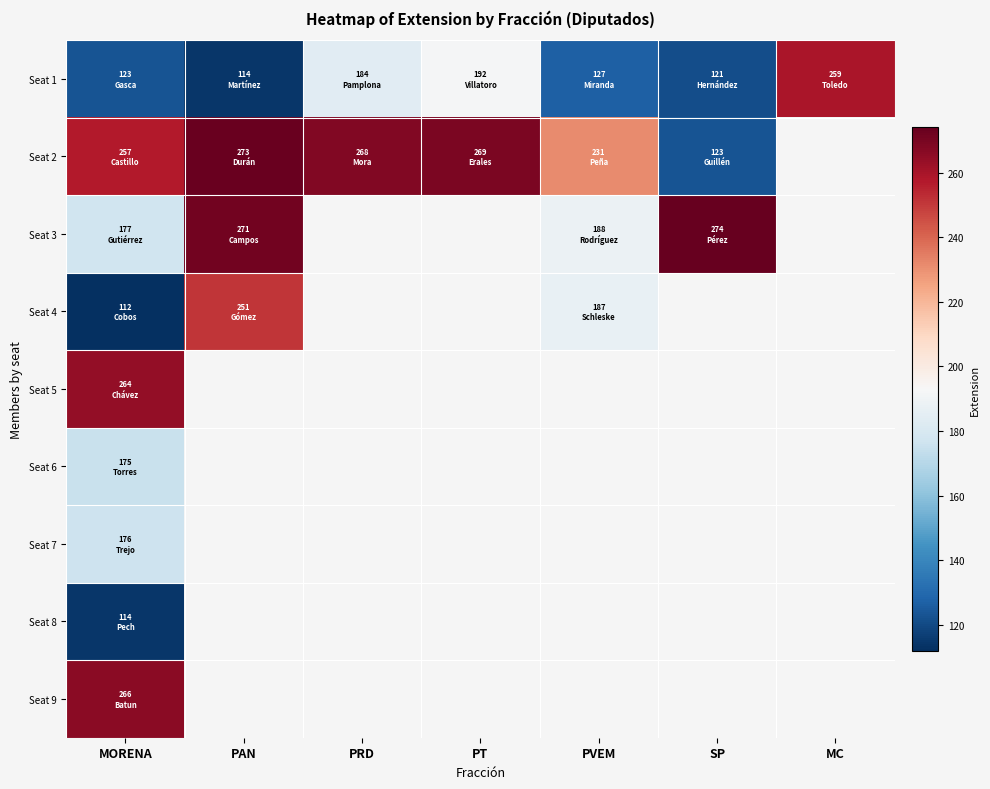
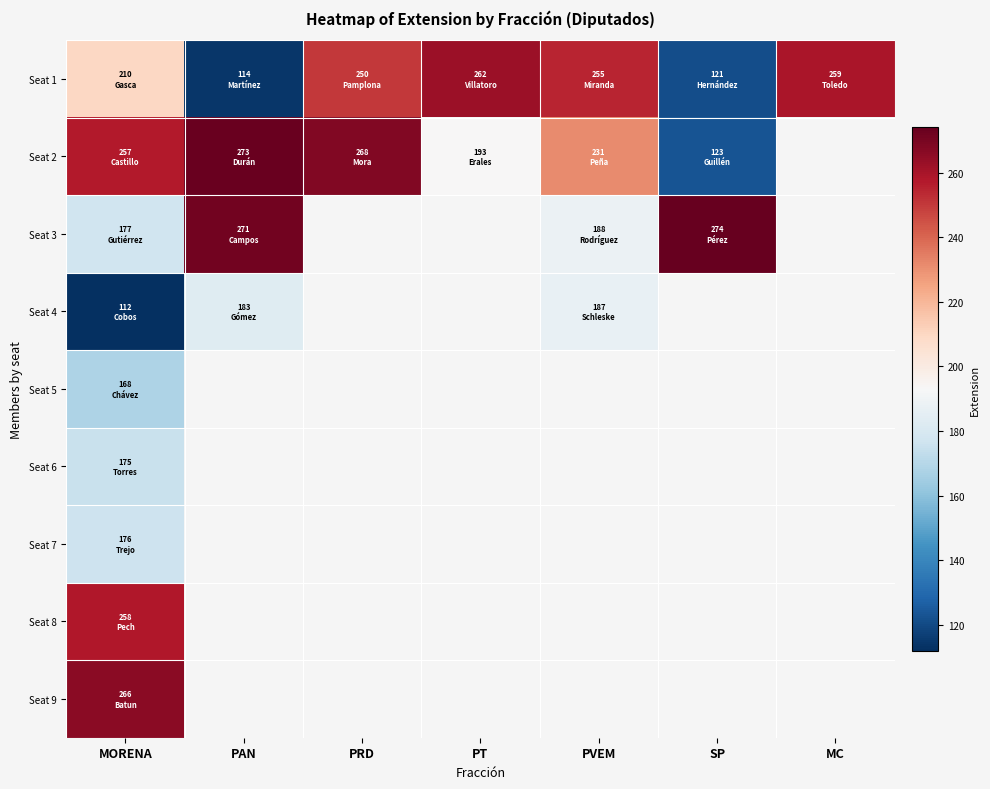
  {
    "Seat 1": {
-     "MORENA": 123,
+     "MORENA": 210,
      "PAN": 114,
-     "PRD": 184,
-     "PT": 192,
-     "PVEM": 127,
+     "PRD": 250,
+     "PT": 262,
+     "PVEM": 255,
      "SP": 121,
      "MC": 259
    },
    "Seat 2": {
      "MORENA": 257,
      "PAN": 273,
      "PRD": 268,
-     "PT": 269,
+     "PT": 193,
      "PVEM": 231,
      "SP": 123
    },
    "Seat 3": {
      "MORENA": 177,
      "PAN": 271,
      "PVEM": 188,
      "SP": 274
    },
    "Seat 4": {
      "MORENA": 112,
-     "PAN": 251,
+     "PAN": 183,
      "PVEM": 187
    },
    "Seat 5": {
-     "MORENA": 264
+     "MORENA": 168
    },
    "Seat 6": {
      "MORENA": 175
    },
    "Seat 7": {
      "MORENA": 176
    },
    "Seat 8": {
-     "MORENA": 114
+     "MORENA": 258
    },
    "Seat 9": {
      "MORENA": 266
    }
  }
